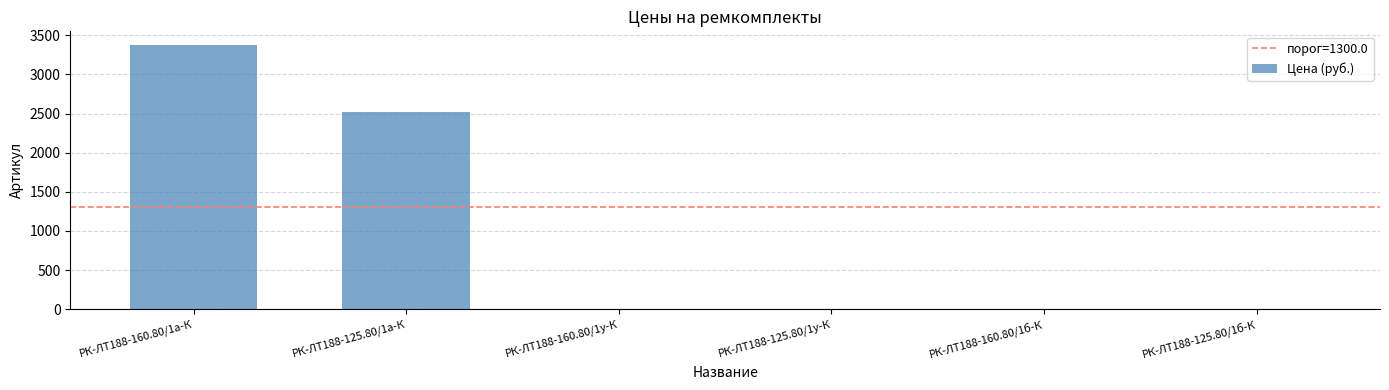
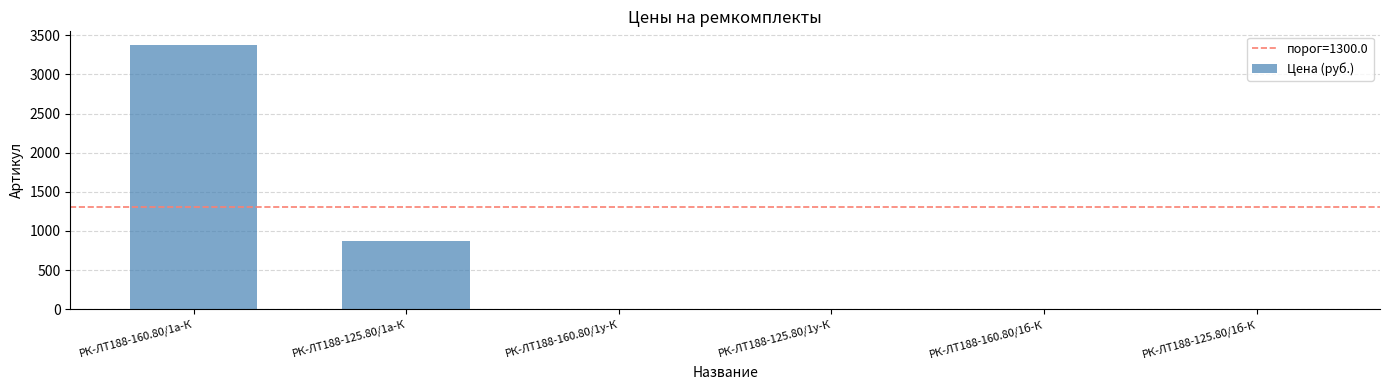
  {
    "РК-ЛТ188-160.80/1а-К": 3400,
-   "РК-ЛТ188-125.80/1а-К": 2500,
+   "РК-ЛТ188-125.80/1а-К": 900,
    "РК-ЛТ188-160.80/1у-К": 0,
    "РК-ЛТ188-125.80/1у-К": 0,
    "РК-ЛТ188-160.80/1б-К": 0,
    "РК-ЛТ188-125.80/1б-К": 0
  }
